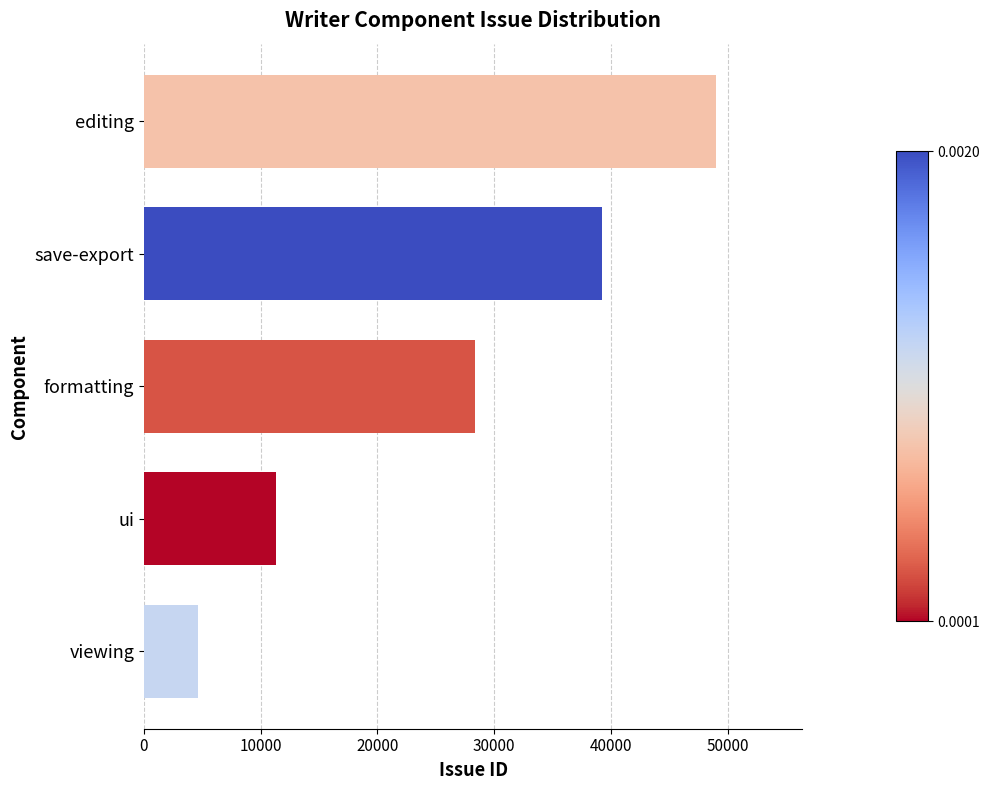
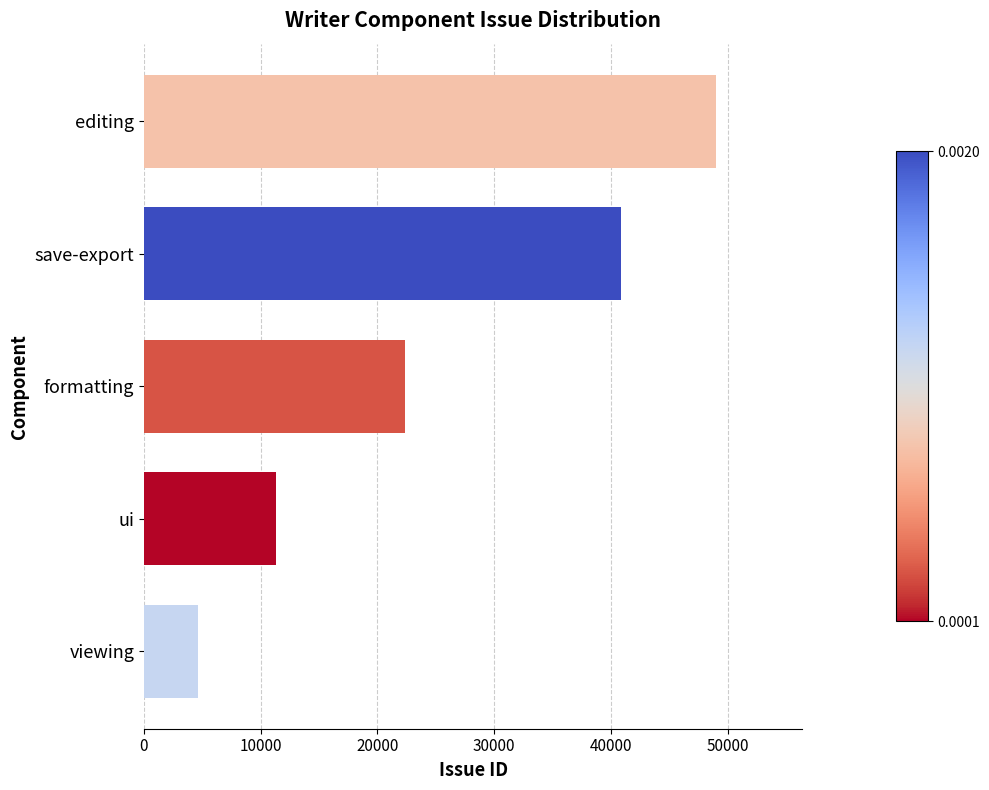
  {
    "editing": 49000,
-   "save-export": 39300,
-   "formatting": 28300,
+   "save-export": 40800,
+   "formatting": 22400,
    "ui": 11300,
    "viewing": 4700
  }
